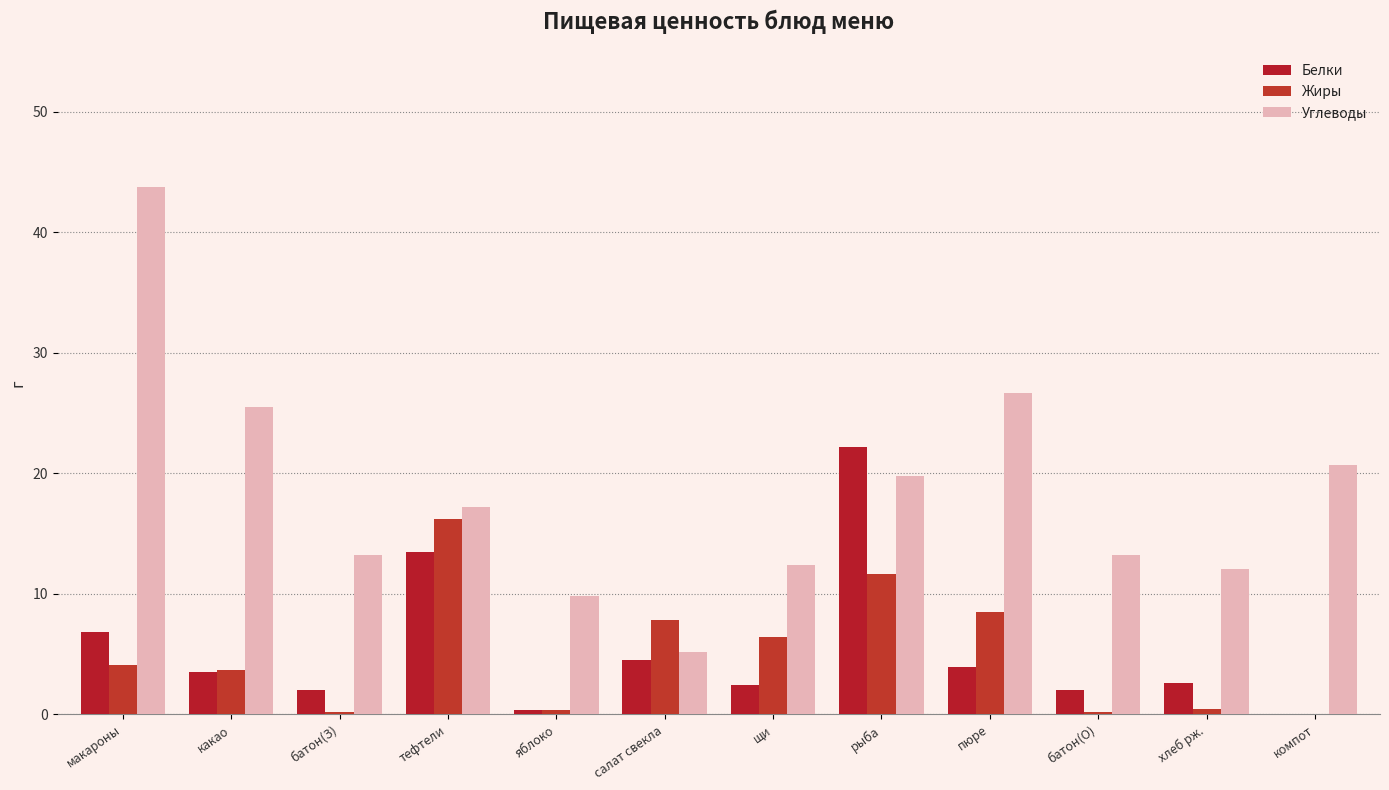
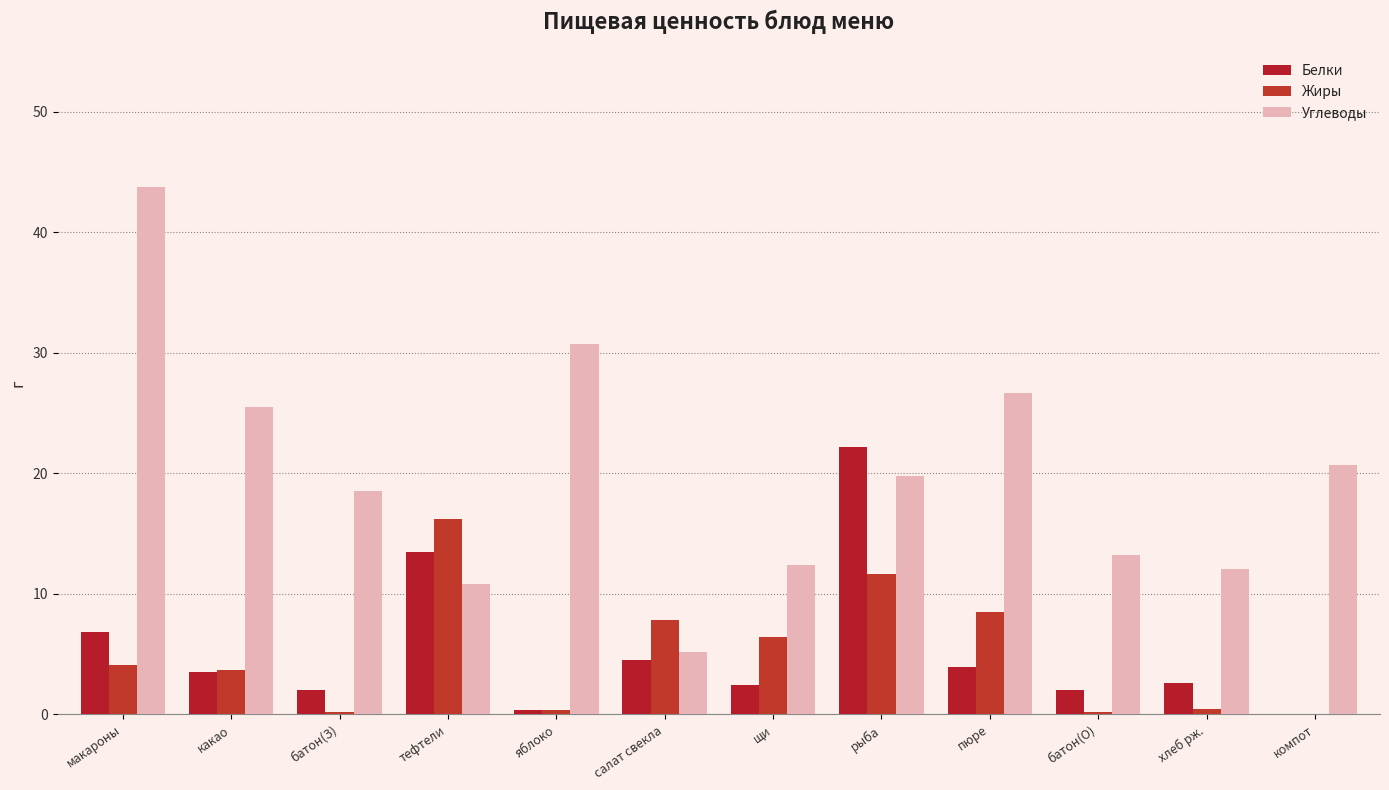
  {
    "Углеводы": {
      "макароны": 43.7,
      "какао": 25.5,
-     "батон(З)": 13.2,
-     "тефтели": 17.2,
-     "яблоко": 9.8,
+     "батон(З)": 18.5,
+     "тефтели": 10.8,
+     "яблоко": 30.7,
      "салат свекла": 5.2,
      "щи": 12.4,
      "рыба": 19.8,
      "пюре": 26.7,
      "батон(О)": 13.2,
      "хлеб рж.": 12.0,
      "компот": 20.7
    }
  }
